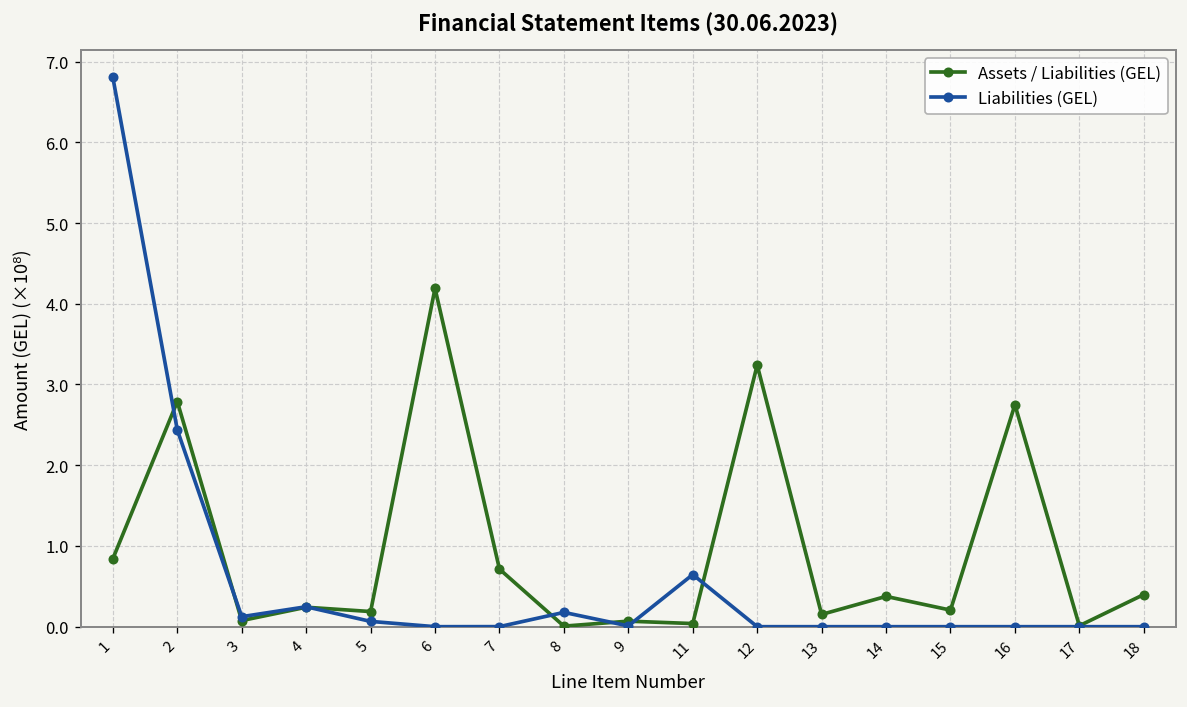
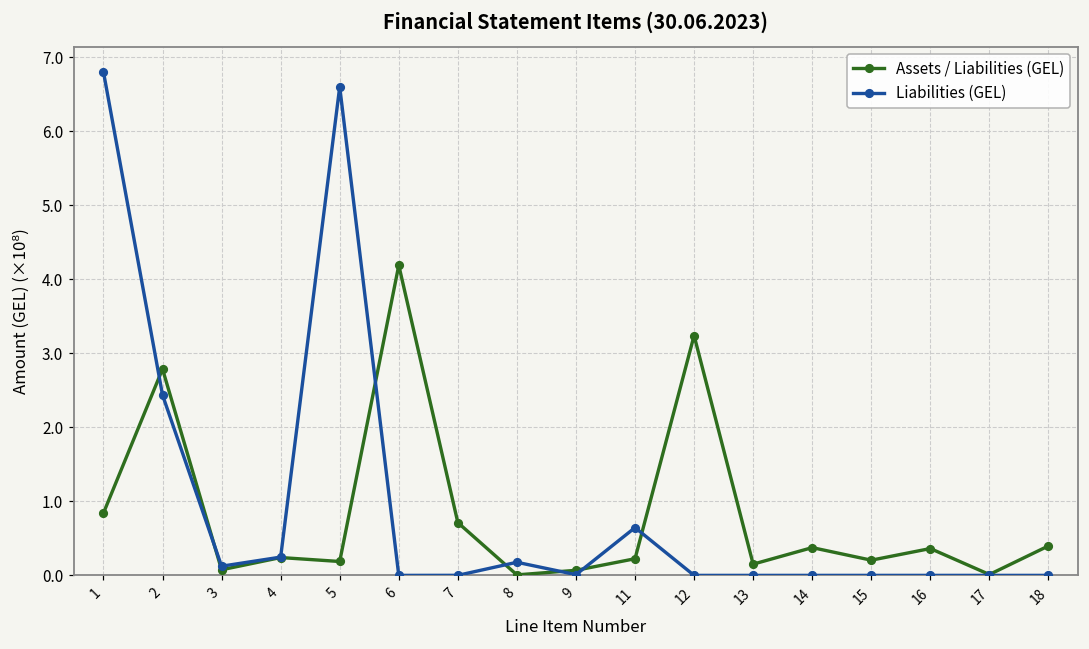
  {
    "Assets / Liabilities (GEL)": {
      "1": 0.8,
      "2": 2.8,
      "3": 0.1,
      "5": 0.2,
      "6": 4.2,
      "7": 0.7,
      "8": 0.0,
      "9": 0.1,
-     "11": 0.0,
+     "11": 0.2,
      "12": 3.2,
      "13": 0.2,
      "14": 0.4,
      "15": 0.2,
-     "16": 2.7,
+     "16": 0.4,
      "18": 0.4
    },
    "Liabilities (GEL)": {
      "1": 6.8,
      "2": 2.4,
      "3": 0.1,
-     "5": 0.1,
+     "5": 6.6,
      "6": 0.0,
      "7": 0.0,
      "8": 0.2,
      "9": 0.0,
      "11": 0.6,
      "12": 0.0,
      "13": 0.0,
      "14": 0.0,
      "15": 0.0,
      "16": 0.0,
      "18": 0.0
    }
  }
